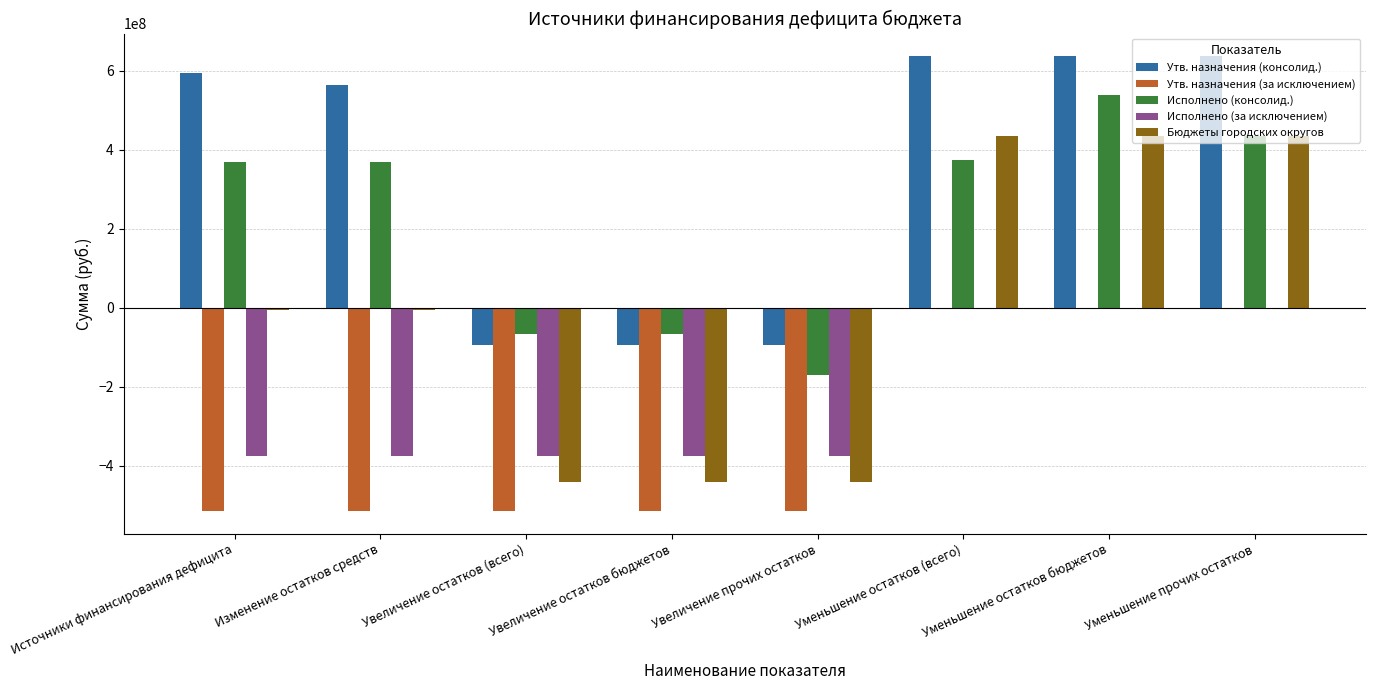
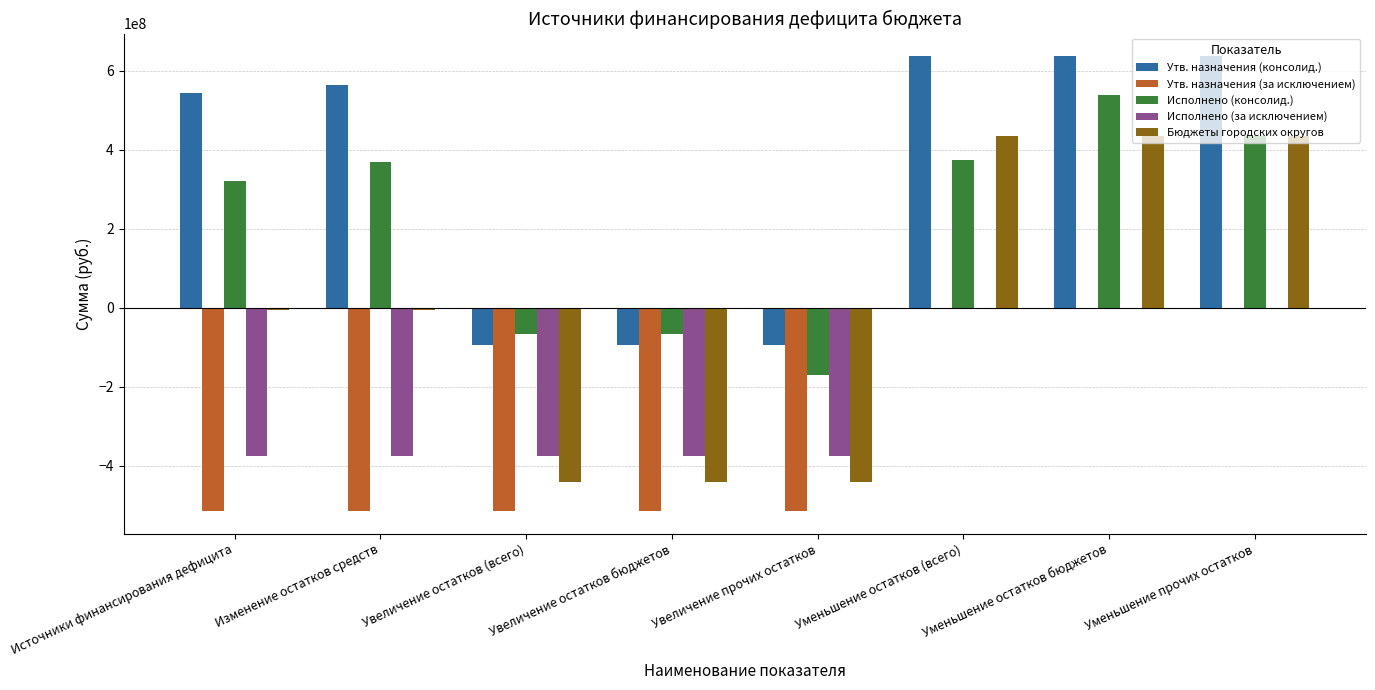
  {
    "Утв. назначения (консолид.)": {
-     "Источники финансирования дефицита": 600000000,
+     "Источники финансирования дефицита": 540000000,
      "Изменение остатков средств": 570000000,
      "Увеличение остатков (всего)": -90000000,
      "Увеличение остатков бюджетов": -90000000,
      "Увеличение прочих остатков": -90000000,
      "Уменьшение остатков (всего)": 640000000,
      "Уменьшение остатков бюджетов": 640000000
    },
    "Исполнено (консолид.)": {
-     "Источники финансирования дефицита": 370000000,
+     "Источники финансирования дефицита": 320000000,
      "Изменение остатков средств": 370000000,
      "Увеличение остатков (всего)": -70000000,
      "Увеличение остатков бюджетов": -70000000,
      "Увеличение прочих остатков": -170000000,
      "Уменьшение остатков (всего)": 370000000,
      "Уменьшение остатков бюджетов": 540000000
    },
    "Исполнено (за исключением)": {
      "Источники финансирования дефицита": -370000000,
      "Изменение остатков средств": -370000000,
      "Увеличение остатков (всего)": -370000000,
      "Увеличение остатков бюджетов": -370000000,
      "Увеличение прочих остатков": -370000000,
      "Уменьшение остатков (всего)": 0,
      "Уменьшение остатков бюджетов": 0,
      "Уменьшение прочих остатков": 0
    }
  }
